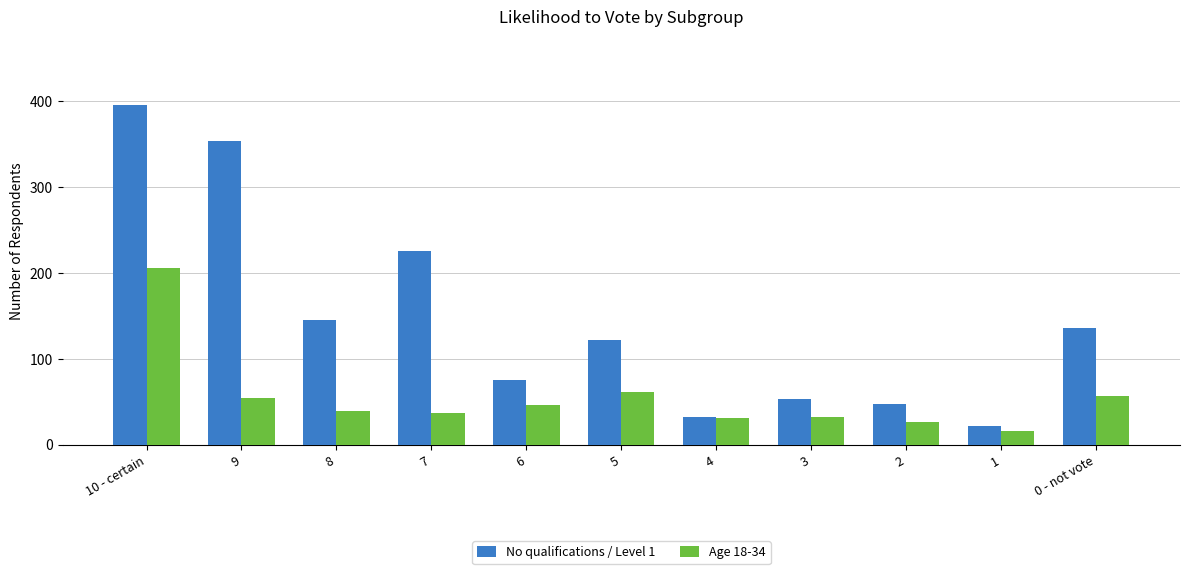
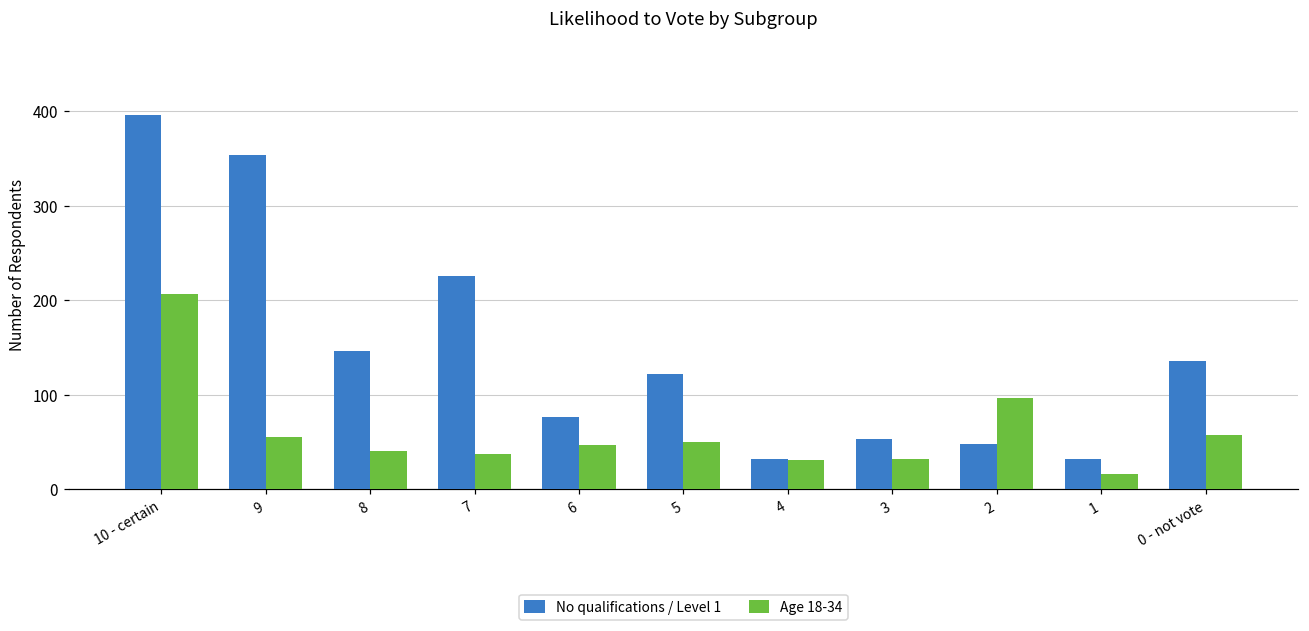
  {
    "No qualifications / Level 1": {
      "10 - certain": 400,
      "9": 350,
      "8": 150,
      "7": 230,
      "6": 80,
      "5": 120,
      "4": 30,
      "3": 50,
      "2": 50,
-     "1": 20,
+     "1": 30,
      "0 - not vote": 140
    },
    "Age 18-34": {
      "10 - certain": 210,
      "9": 60,
      "8": 40,
      "7": 40,
      "6": 50,
-     "5": 60,
+     "5": 50,
      "4": 30,
      "3": 30,
-     "2": 30,
+     "2": 100,
      "1": 20,
      "0 - not vote": 60
    }
  }
